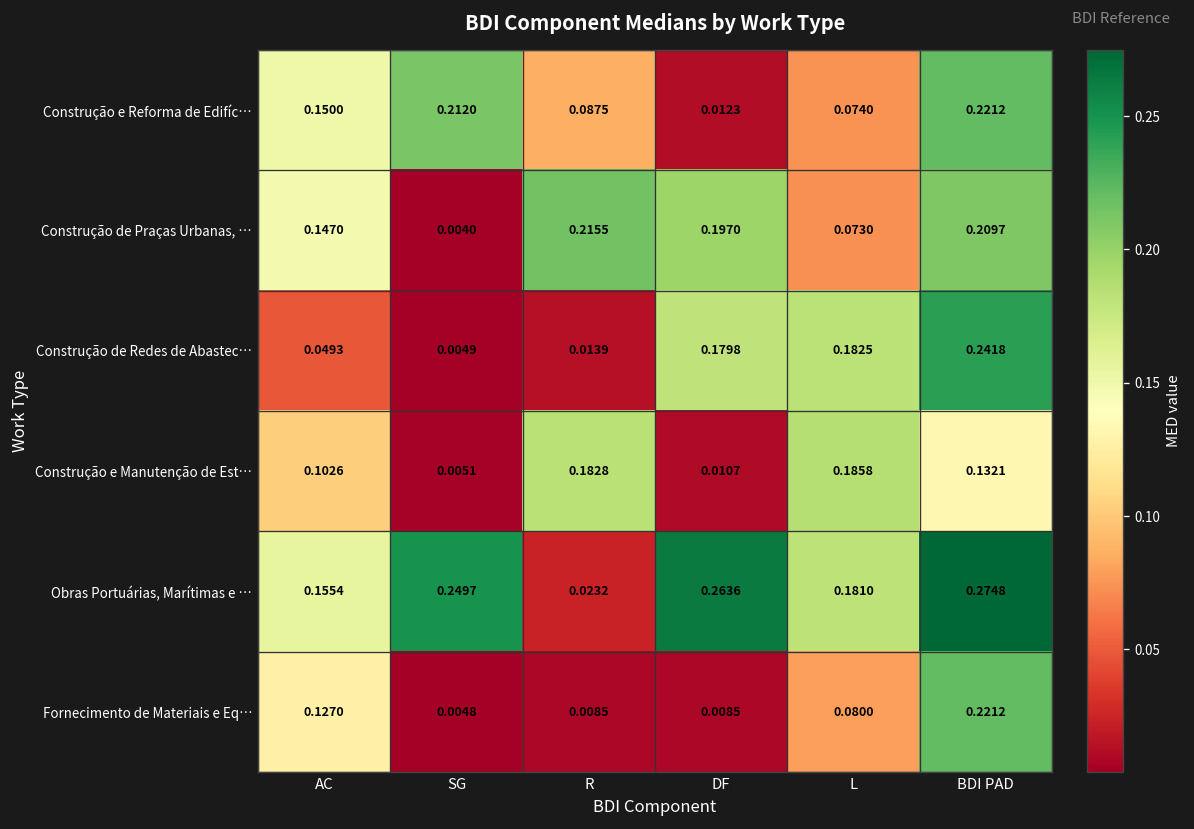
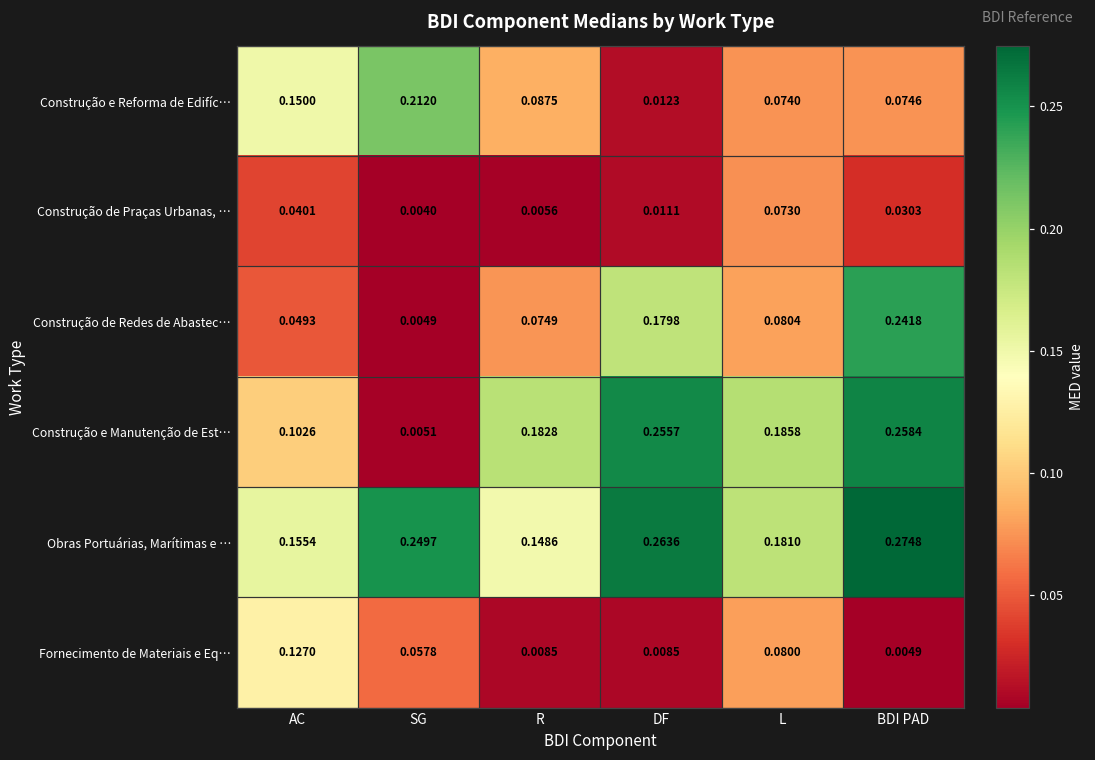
  {
    "Construção e Reforma de Edifíc…": {
      "AC": 0.1500,
      "SG": 0.2120,
      "R": 0.0875,
      "DF": 0.0123,
      "L": 0.0740,
-     "BDI PAD": 0.2212
+     "BDI PAD": 0.0746
    },
    "Construção de Praças Urbanas, …": {
-     "AC": 0.1470,
+     "AC": 0.0401,
      "SG": 0.0040,
-     "R": 0.2155,
-     "DF": 0.1970,
+     "R": 0.0056,
+     "DF": 0.0111,
      "L": 0.0730,
-     "BDI PAD": 0.2097
+     "BDI PAD": 0.0303
    },
    "Construção de Redes de Abastec…": {
      "AC": 0.0493,
      "SG": 0.0049,
-     "R": 0.0139,
+     "R": 0.0749,
      "DF": 0.1798,
-     "L": 0.1825,
+     "L": 0.0804,
      "BDI PAD": 0.2418
    },
    "Construção e Manutenção de Est…": {
      "AC": 0.1026,
      "SG": 0.0051,
      "R": 0.1828,
-     "DF": 0.0107,
+     "DF": 0.2557,
      "L": 0.1858,
-     "BDI PAD": 0.1321
+     "BDI PAD": 0.2584
    },
    "Obras Portuárias, Marítimas e …": {
      "AC": 0.1554,
      "SG": 0.2497,
-     "R": 0.0232,
+     "R": 0.1486,
      "DF": 0.2636,
      "L": 0.1810,
      "BDI PAD": 0.2748
    },
    "Fornecimento de Materiais e Eq…": {
      "AC": 0.1270,
-     "SG": 0.0048,
+     "SG": 0.0578,
      "R": 0.0085,
      "DF": 0.0085,
      "L": 0.0800,
-     "BDI PAD": 0.2212
+     "BDI PAD": 0.0049
    }
  }
